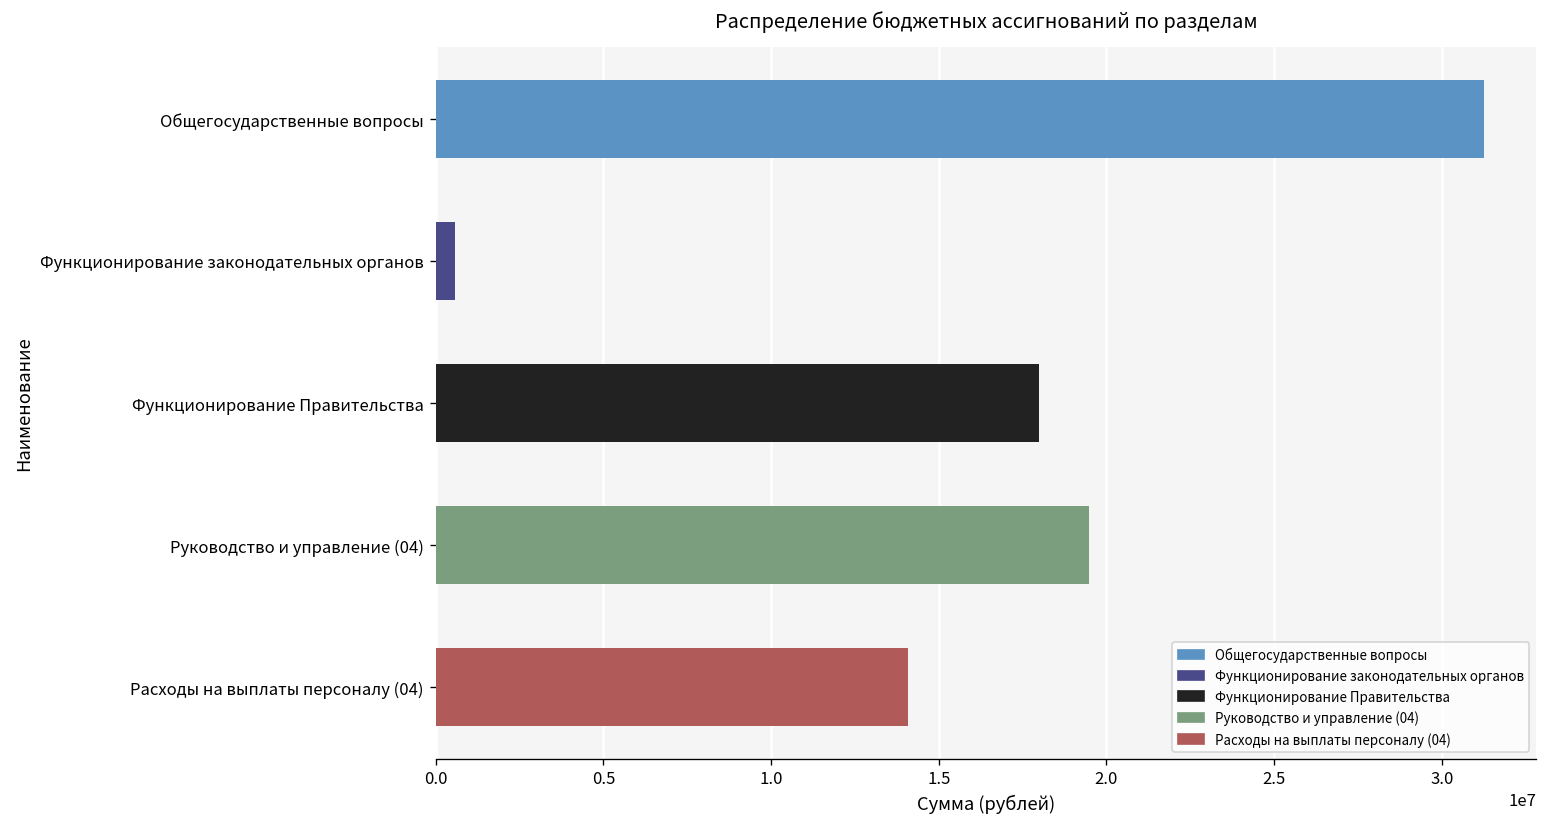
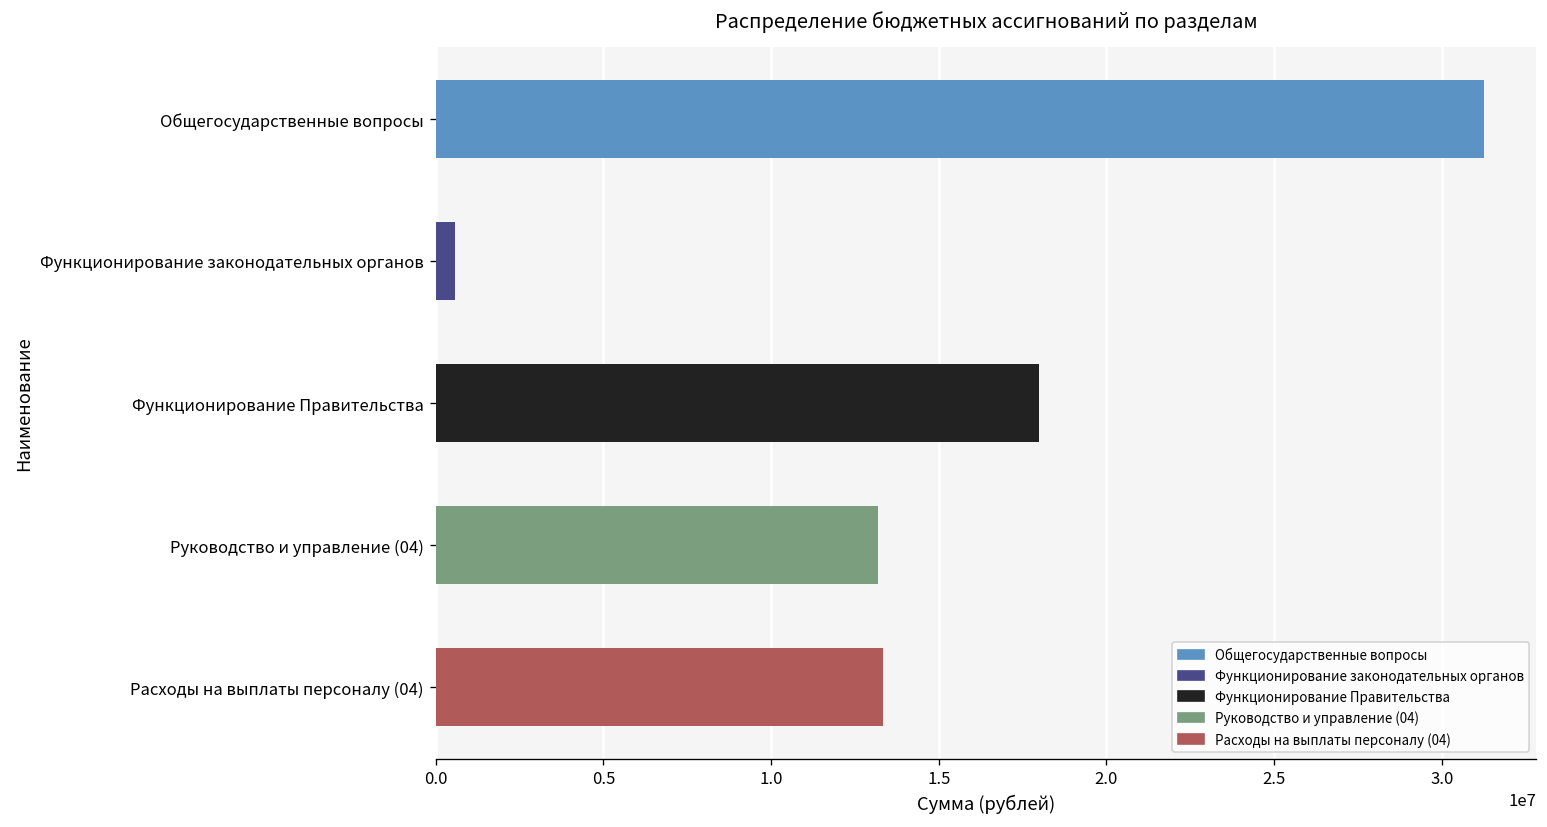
  {
    "Общегосударственные вопросы": 31200000,
    "Функционирование законодательных органов": 600000,
    "Функционирование Правительства": 18000000,
-   "Руководство и управление (04)": 19500000,
-   "Расходы на выплаты персоналу (04)": 14100000
+   "Руководство и управление (04)": 13200000,
+   "Расходы на выплаты персоналу (04)": 13300000
  }
